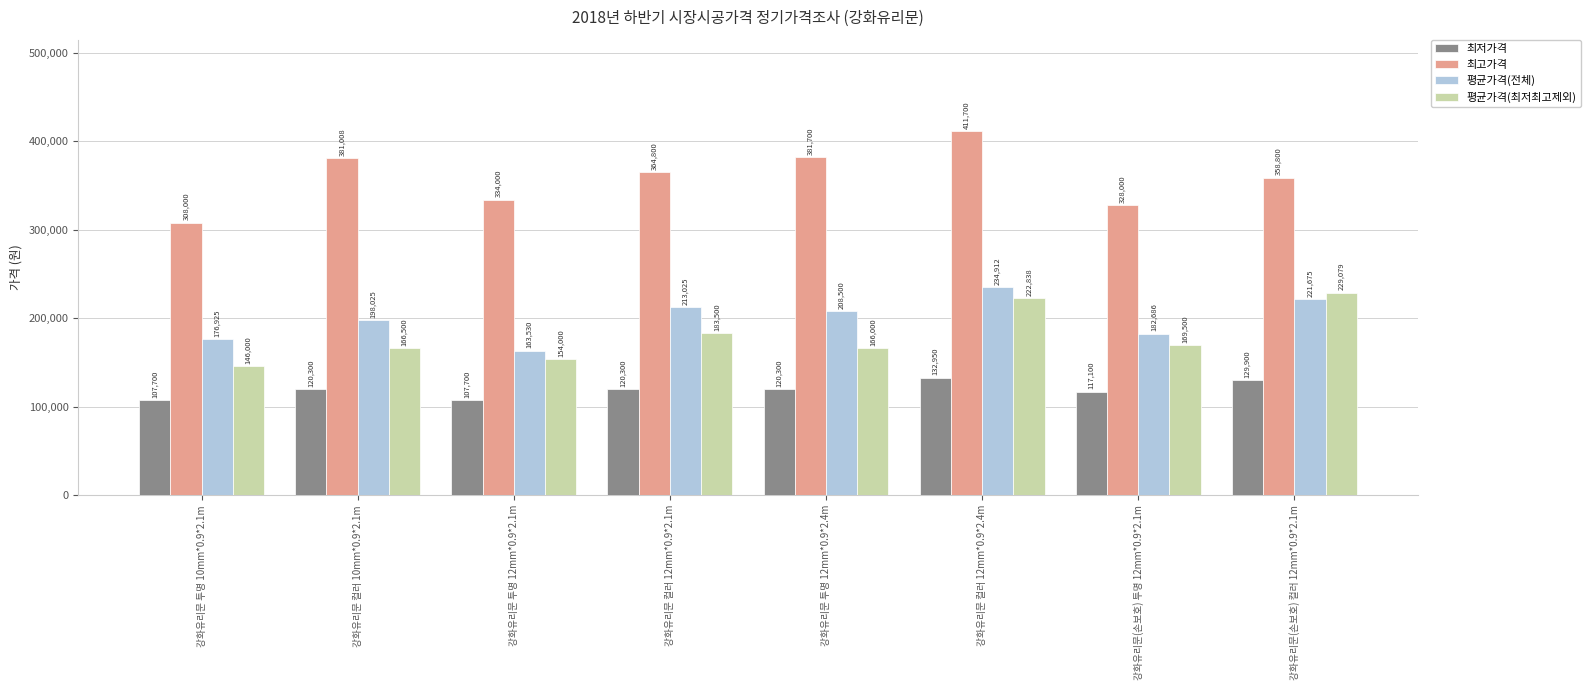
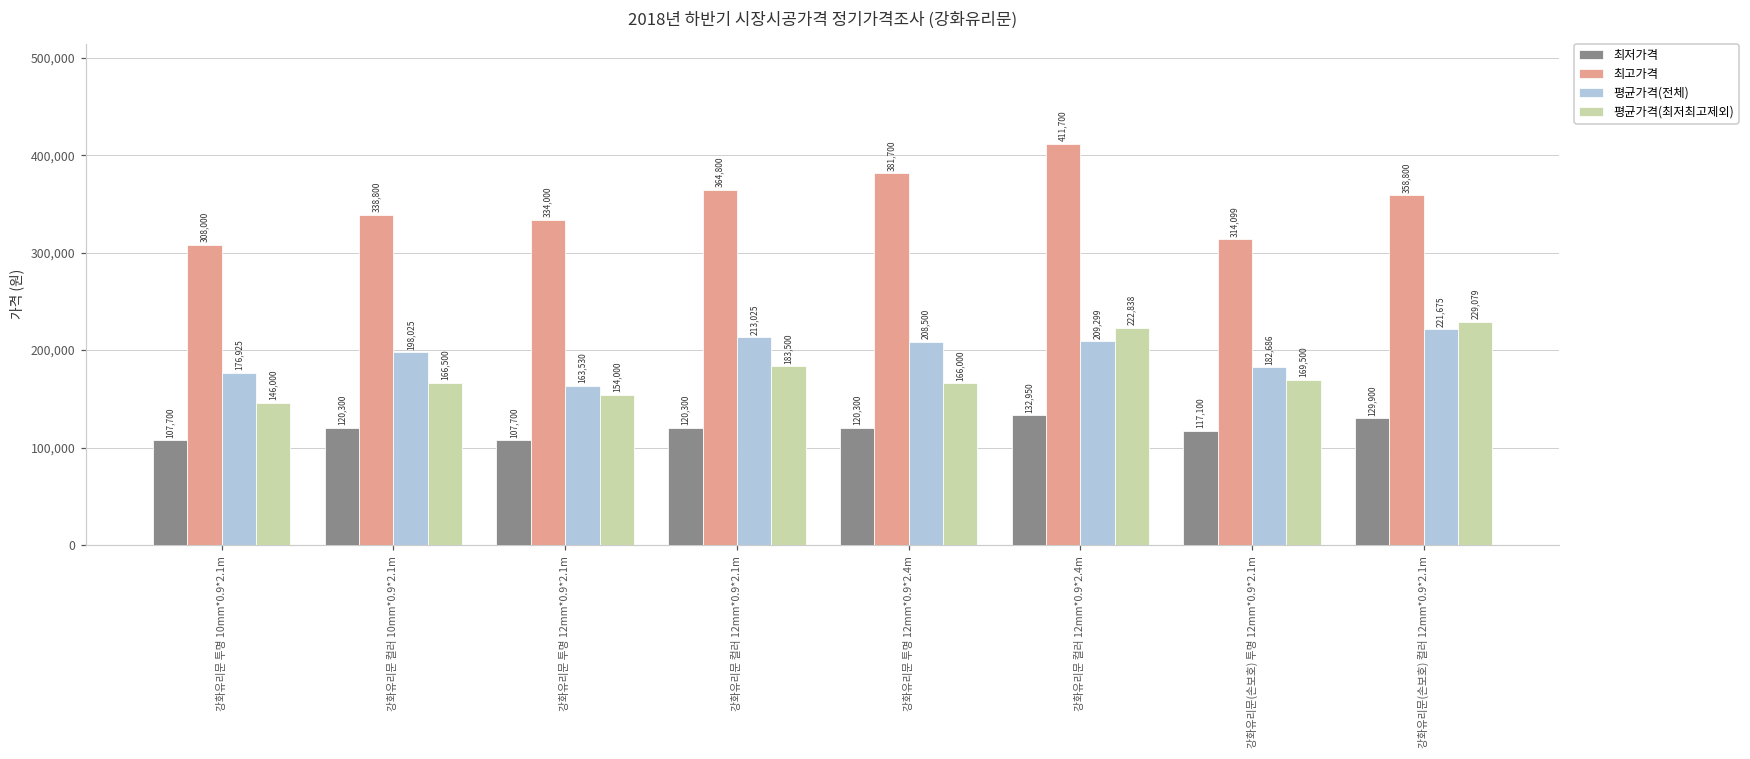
  {
    "최저가격": {
      "강화유리문 투명 10mm*0.9*2.1m": "107,700",
      "강화유리문 컬러 10mm*0.9*2.1m": "120,300",
      "강화유리문 투명 12mm*0.9*2.1m": "107,700",
      "강화유리문 컬러 12mm*0.9*2.1m": "120,300",
      "강화유리문 투명 12mm*0.9*2.4m": "120,300",
      "강화유리문 컬러 12mm*0.9*2.4m": "132,950",
      "강화유리문(손보호) 투명 12mm*0.9*2.1m": "117,100",
      "강화유리문(손보호) 컬러 12mm*0.9*2.1m": "129,900"
    },
    "최고가격": {
      "강화유리문 투명 10mm*0.9*2.1m": "308,000",
-     "강화유리문 컬러 10mm*0.9*2.1m": "381,008",
+     "강화유리문 컬러 10mm*0.9*2.1m": "338,800",
      "강화유리문 투명 12mm*0.9*2.1m": "334,000",
      "강화유리문 컬러 12mm*0.9*2.1m": "364,800",
      "강화유리문 투명 12mm*0.9*2.4m": "381,700",
      "강화유리문 컬러 12mm*0.9*2.4m": "411,700",
-     "강화유리문(손보호) 투명 12mm*0.9*2.1m": "328,000",
+     "강화유리문(손보호) 투명 12mm*0.9*2.1m": "314,099",
      "강화유리문(손보호) 컬러 12mm*0.9*2.1m": "358,800"
    },
    "평균가격(전체)": {
      "강화유리문 투명 10mm*0.9*2.1m": "176,925",
      "강화유리문 컬러 10mm*0.9*2.1m": "198,025",
      "강화유리문 투명 12mm*0.9*2.1m": "163,530",
      "강화유리문 컬러 12mm*0.9*2.1m": "213,025",
      "강화유리문 투명 12mm*0.9*2.4m": "208,500",
-     "강화유리문 컬러 12mm*0.9*2.4m": "234,912",
+     "강화유리문 컬러 12mm*0.9*2.4m": "209,299",
      "강화유리문(손보호) 투명 12mm*0.9*2.1m": "182,686",
      "강화유리문(손보호) 컬러 12mm*0.9*2.1m": "221,675"
    },
    "평균가격(최저최고제외)": {
      "강화유리문 투명 10mm*0.9*2.1m": "146,000",
      "강화유리문 컬러 10mm*0.9*2.1m": "166,500",
      "강화유리문 투명 12mm*0.9*2.1m": "154,000",
      "강화유리문 컬러 12mm*0.9*2.1m": "183,500",
      "강화유리문 투명 12mm*0.9*2.4m": "166,000",
      "강화유리문 컬러 12mm*0.9*2.4m": "222,838",
      "강화유리문(손보호) 투명 12mm*0.9*2.1m": "169,500",
      "강화유리문(손보호) 컬러 12mm*0.9*2.1m": "229,079"
    }
  }
